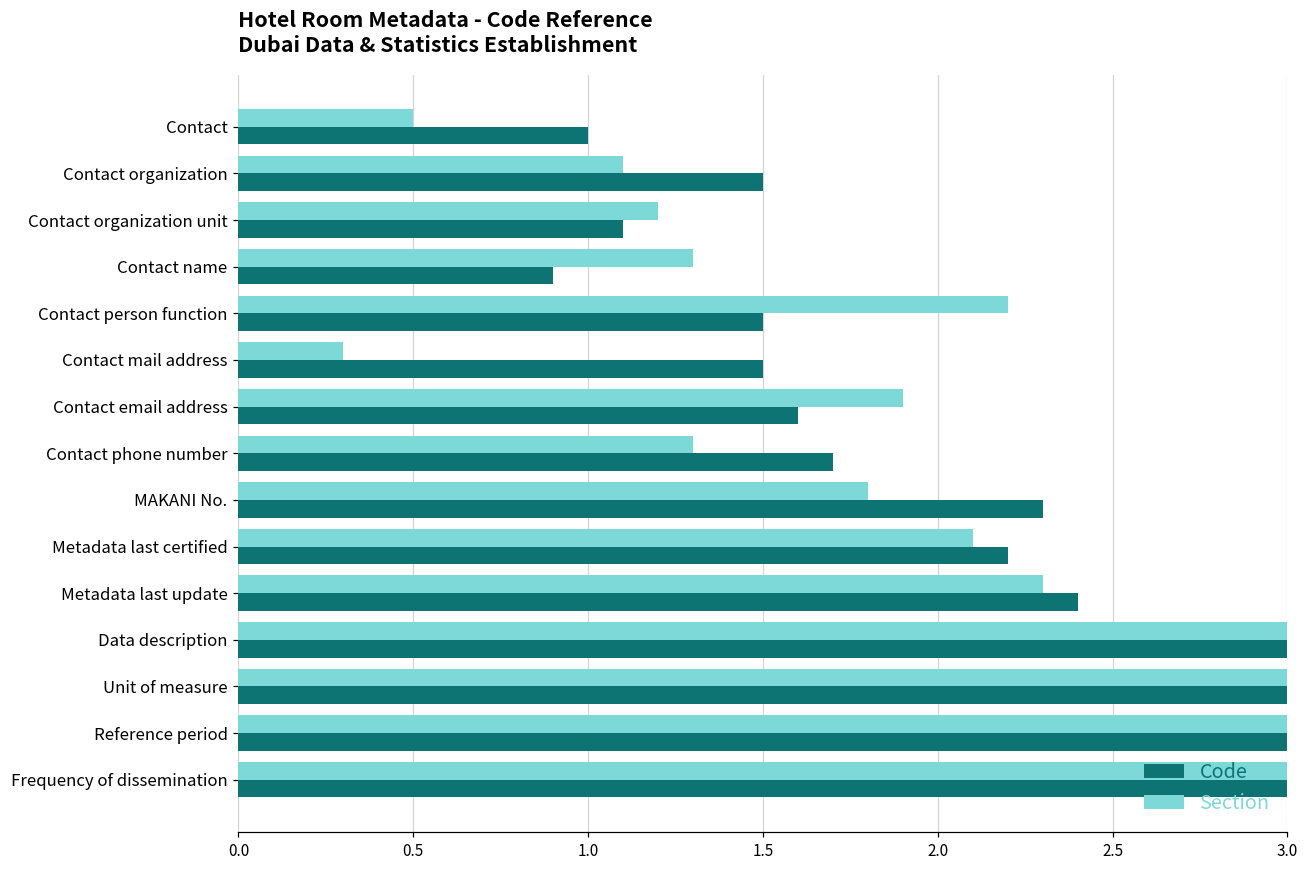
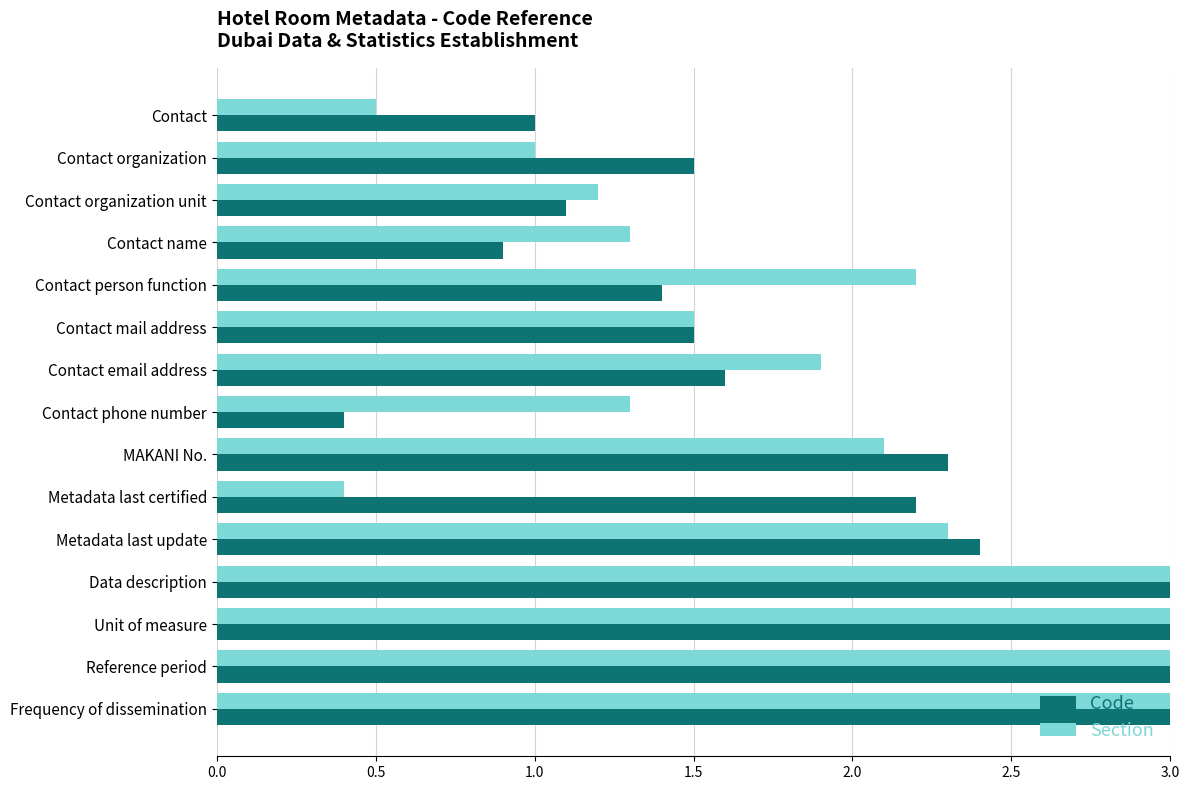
  {
    "Code": {
      "Contact": 1.0,
      "Contact organization": 1.5,
      "Contact organization unit": 1.1,
      "Contact name": 0.9,
-     "Contact person function": 1.5,
+     "Contact person function": 1.4,
      "Contact mail address": 1.5,
      "Contact email address": 1.6,
-     "Contact phone number": 1.7,
+     "Contact phone number": 0.4,
      "MAKANI No.": 2.3,
      "Metadata last certified": 2.2,
      "Metadata last update": 2.4
    },
    "Section": {
      "Contact": 0.5,
-     "Contact organization": 1.1,
+     "Contact organization": 1.0,
      "Contact organization unit": 1.2,
      "Contact name": 1.3,
      "Contact person function": 2.2,
-     "Contact mail address": 0.3,
+     "Contact mail address": 1.5,
      "Contact email address": 1.9,
      "Contact phone number": 1.3,
-     "MAKANI No.": 1.8,
-     "Metadata last certified": 2.1,
+     "MAKANI No.": 2.1,
+     "Metadata last certified": 0.4,
      "Metadata last update": 2.3
    }
  }
